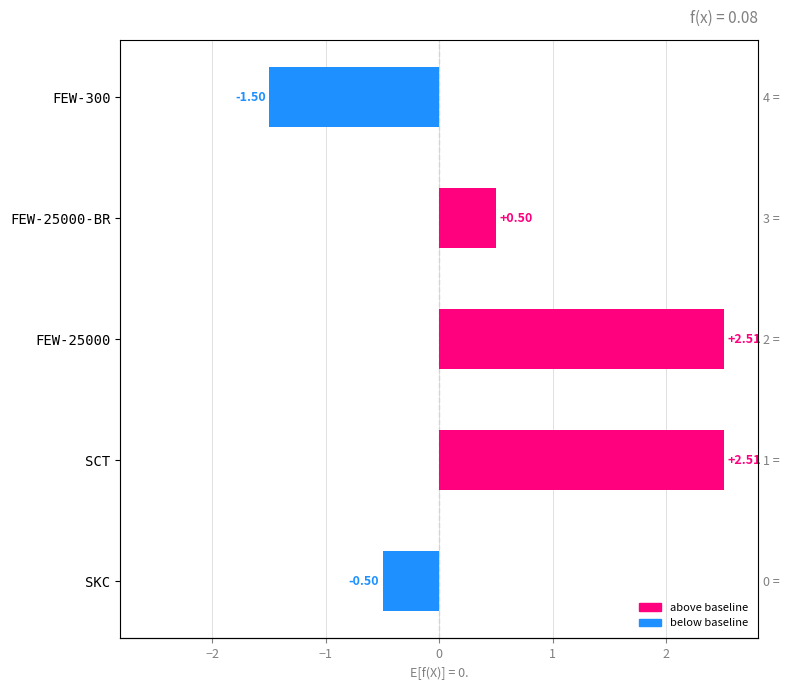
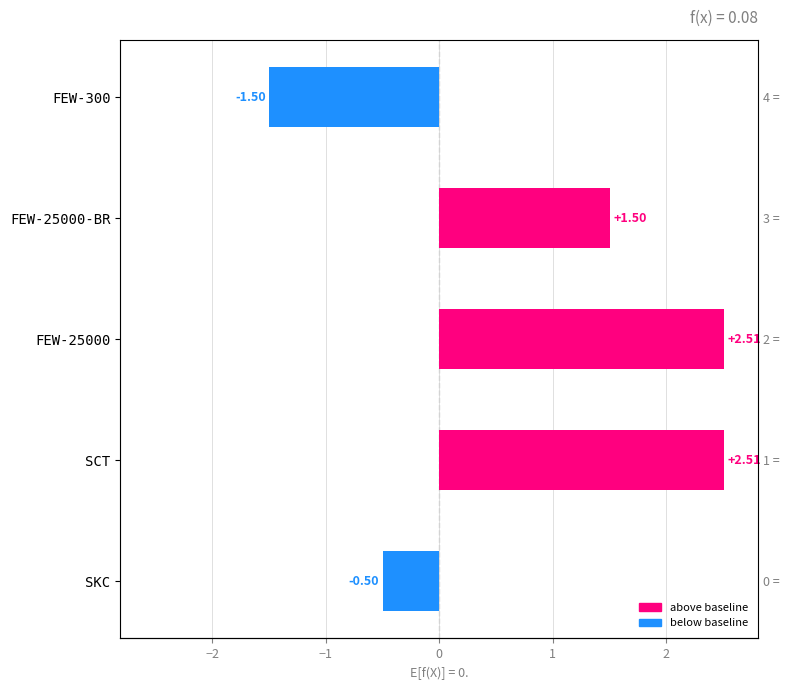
  {
    "FEW-300": "-1.50",
-   "FEW-25000-BR": "+0.50",
+   "FEW-25000-BR": "+1.50",
    "FEW-25000": "+2.51",
    "SCT": "+2.51",
    "SKC": "-0.50"
  }
